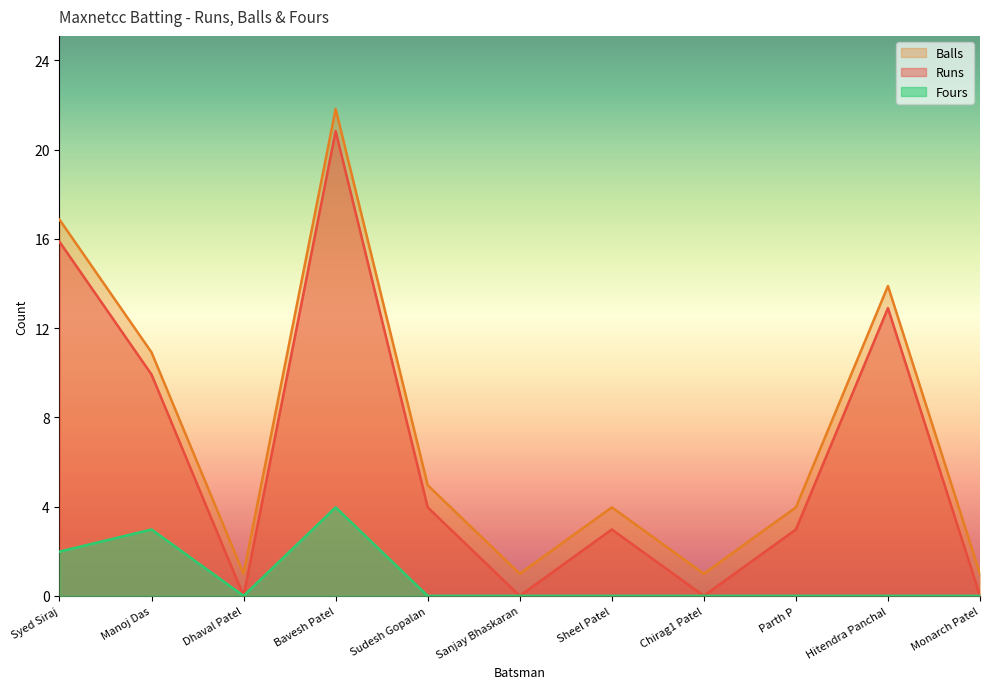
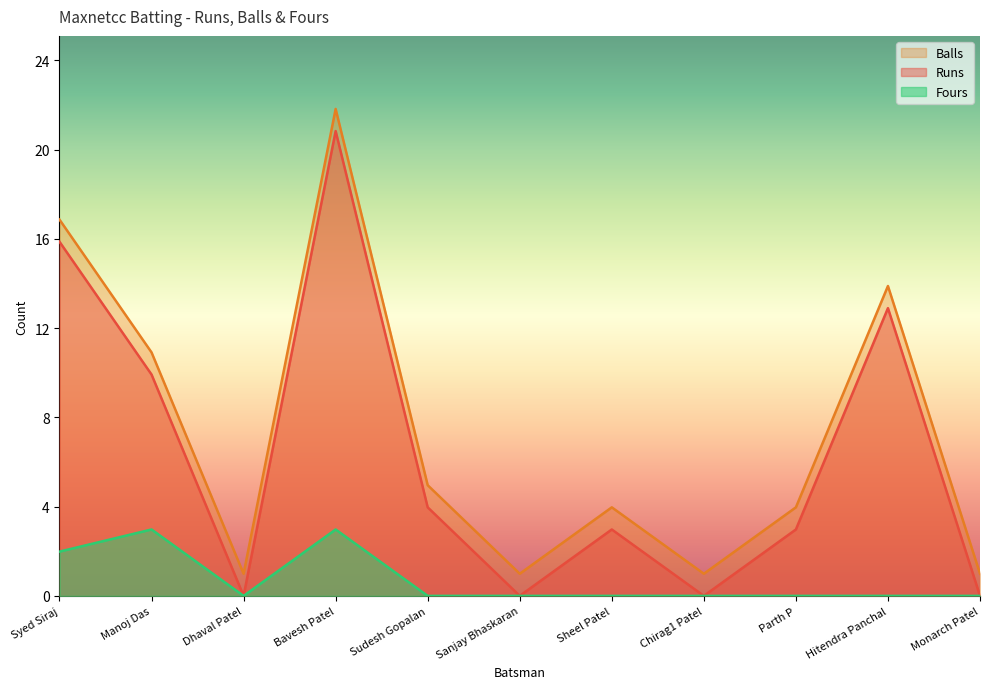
  {
    "Fours": {
      "Syed Siraj": 2,
      "Manoj Das": 3,
-     "Bavesh Patel": 4,
+     "Bavesh Patel": 3,
      "Sudesh Gopalan": 0,
      "Sheel Patel": 0,
      "Parth P": 0,
      "Hitendra Panchal": 0
    }
  }
